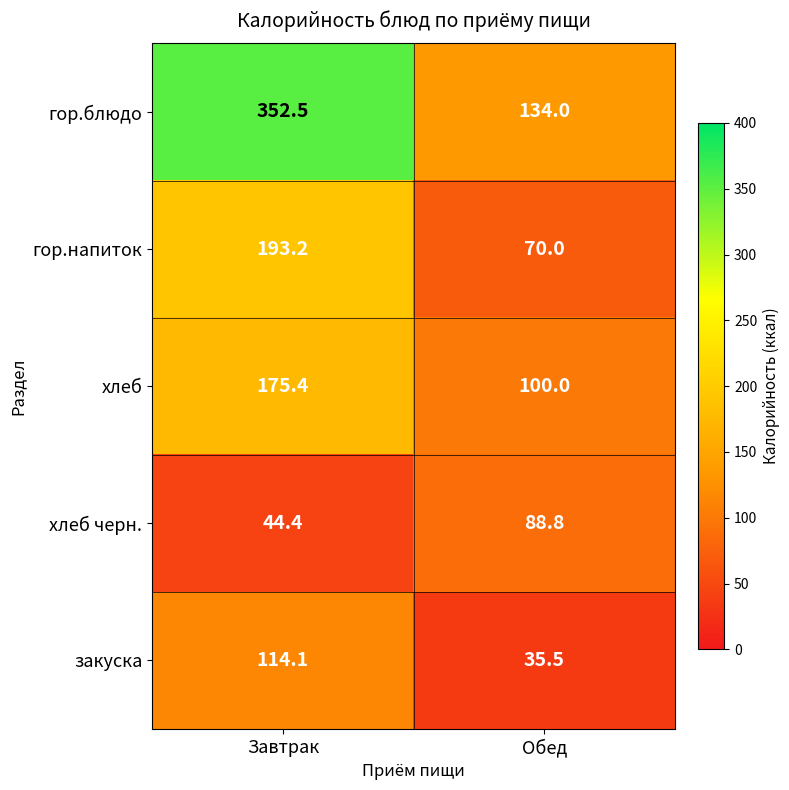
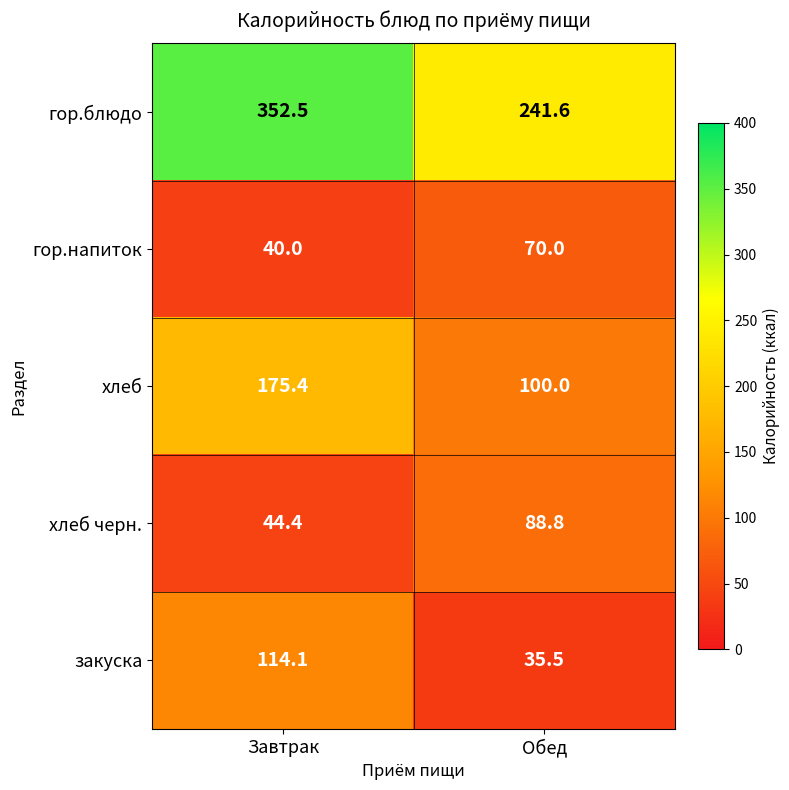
  {
    "гор.блюдо": {
      "Завтрак": 352.5,
-     "Обед": 134.0
+     "Обед": 241.6
    },
    "гор.напиток": {
-     "Завтрак": 193.2,
+     "Завтрак": 40.0,
      "Обед": 70.0
    },
    "хлеб": {
      "Завтрак": 175.4,
      "Обед": 100.0
    },
    "хлеб черн.": {
      "Завтрак": 44.4,
      "Обед": 88.8
    },
    "закуска": {
      "Завтрак": 114.1,
      "Обед": 35.5
    }
  }
